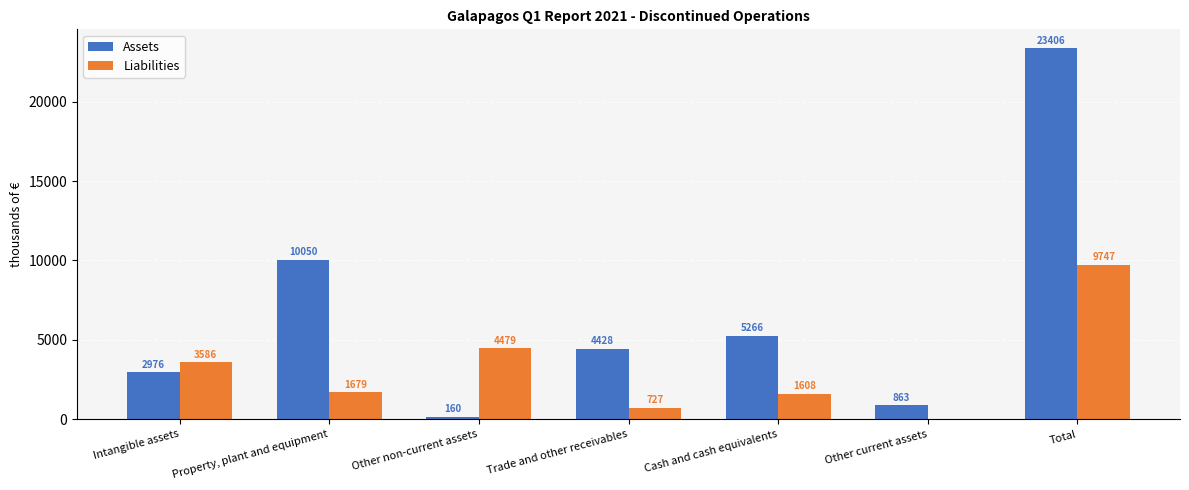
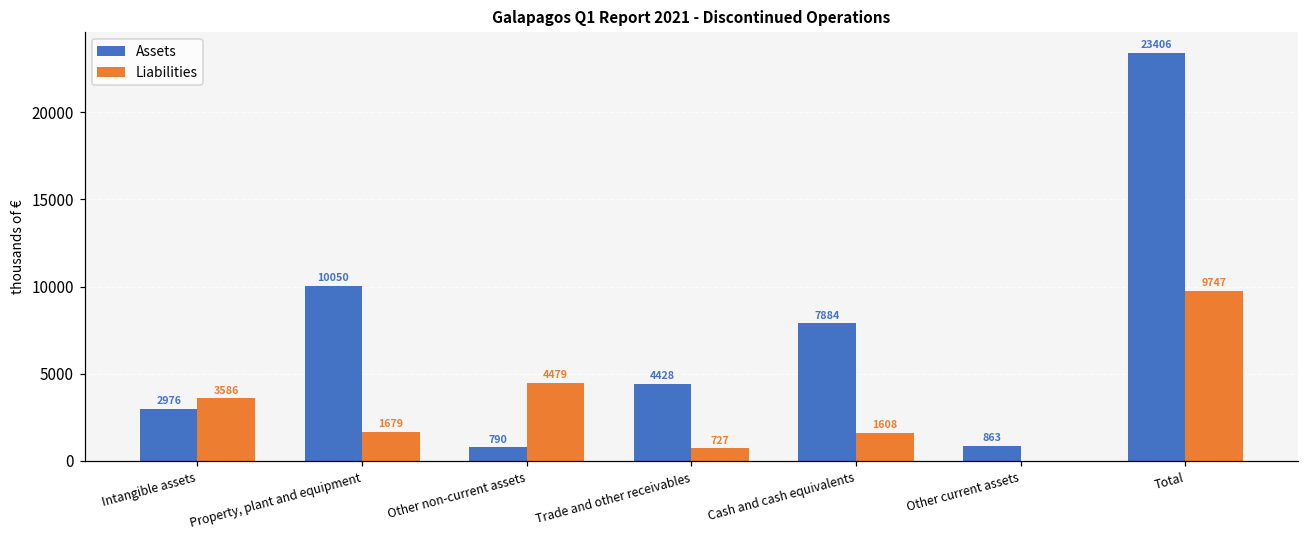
  {
    "Assets": {
      "Intangible assets": 2976,
      "Property, plant and equipment": 10050,
-     "Other non-current assets": 160,
+     "Other non-current assets": 790,
      "Trade and other receivables": 4428,
-     "Cash and cash equivalents": 5266,
+     "Cash and cash equivalents": 7884,
      "Other current assets": 863,
      "Total": 23406
    },
    "Liabilities": {
      "Intangible assets": 3586,
      "Property, plant and equipment": 1679,
      "Other non-current assets": 4479,
      "Trade and other receivables": 727,
      "Cash and cash equivalents": 1608,
      "Total": 9747
    }
  }
